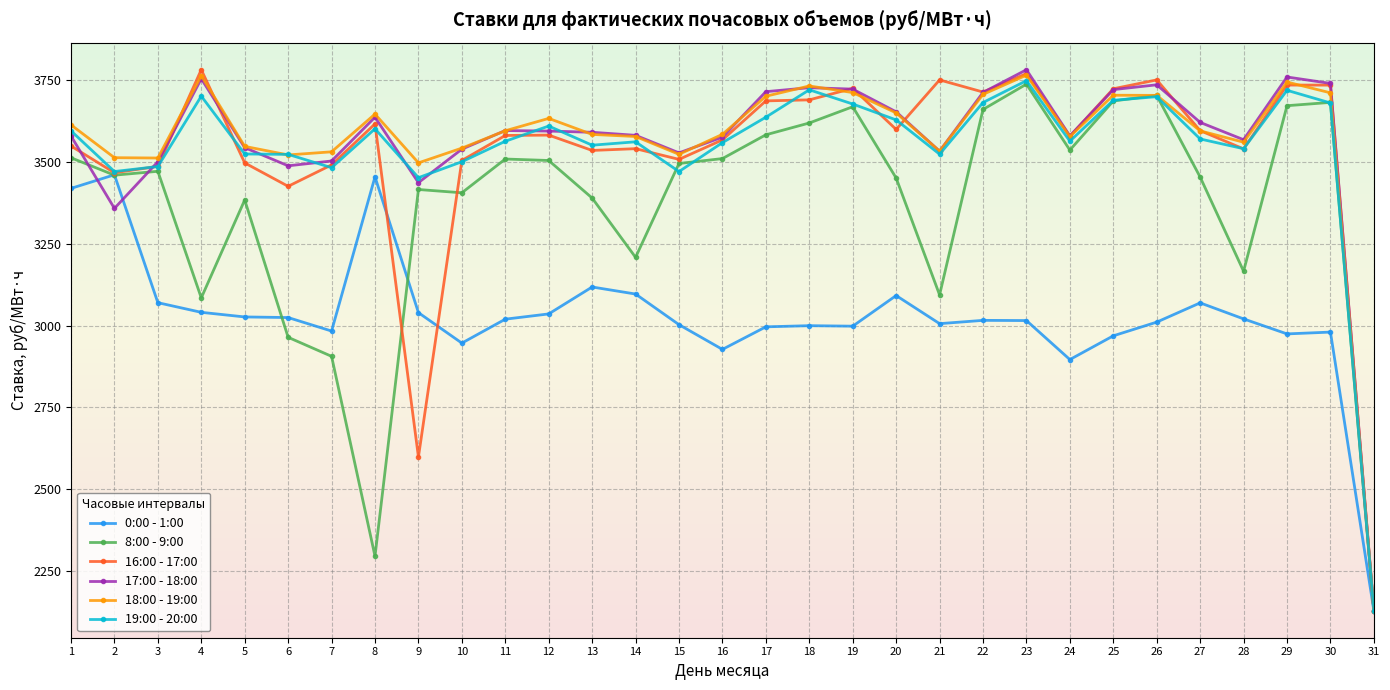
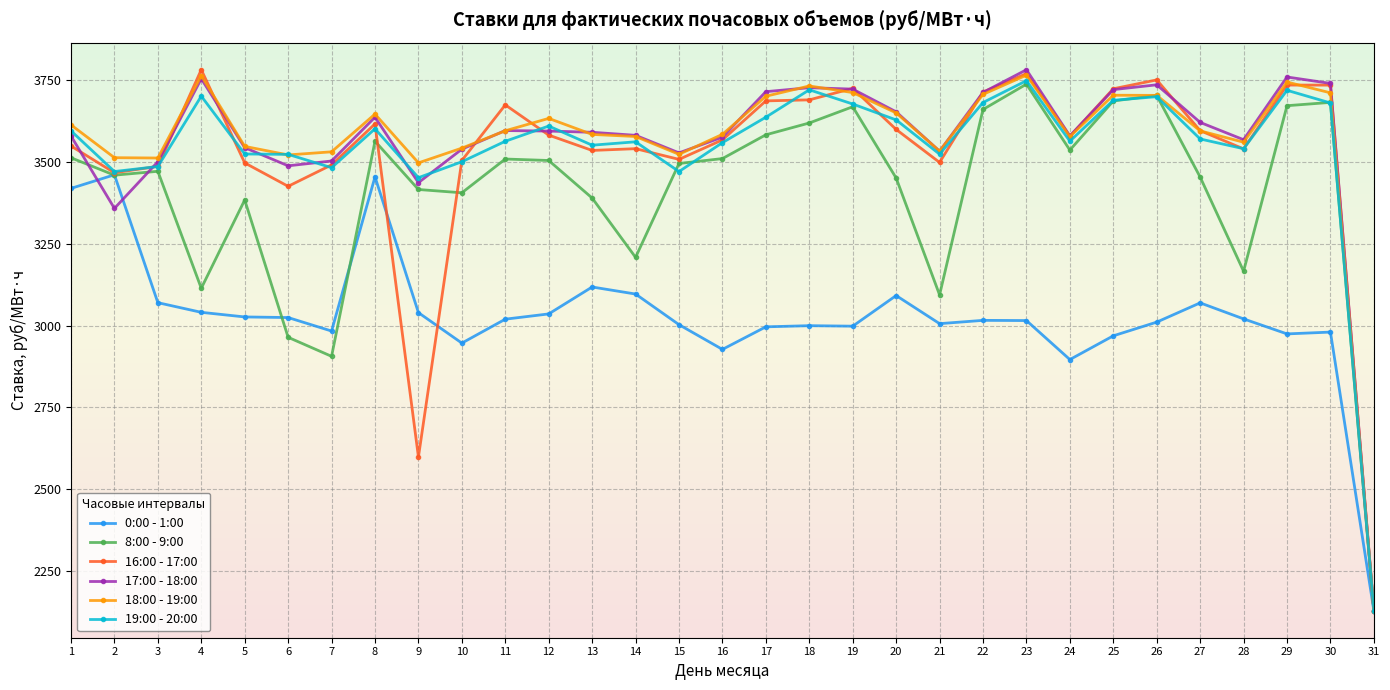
  {
    "8:00 - 9:00": {
      "1": 3510,
      "3": 3470,
-     "4": 3080,
+     "4": 3110,
      "5": 3380,
      "6": 2960,
      "7": 2910,
-     "8": 2300,
+     "8": 3560,
      "9": 3420,
      "10": 3410,
      "11": 3510,
      "12": 3500,
      "13": 3390,
      "14": 3210,
      "15": 3500,
      "16": 3510,
      "17": 3580,
      "18": 3620,
      "19": 3670,
      "20": 3450,
      "21": 3090,
      "22": 3660,
      "23": 3740,
      "24": 3540,
      "27": 3450,
      "28": 3170,
      "29": 3670
    },
    "16:00 - 17:00": {
      "1": 3550,
      "4": 3780,
      "5": 3500,
      "6": 3430,
      "7": 3490,
      "8": 3620,
      "9": 2600,
-     "11": 3580,
+     "11": 3670,
      "12": 3580,
      "13": 3530,
      "14": 3540,
      "15": 3510,
      "16": 3570,
      "17": 3690,
      "18": 3690,
      "20": 3600,
-     "21": 3750,
+     "21": 3500,
      "26": 3750,
      "29": 3730
    },
    "17:00 - 18:00": {
      "1": 3580,
      "2": 3360,
      "3": 3500,
      "4": 3750,
      "6": 3490,
      "7": 3500,
      "8": 3640,
      "9": 3440,
      "12": 3590,
      "16": 3580,
      "17": 3710,
      "23": 3780,
      "26": 3740,
      "27": 3620,
      "29": 3760
    },
    "18:00 - 19:00": {
      "1": 3610,
      "2": 3510,
      "3": 3510,
      "4": 3760,
      "7": 3530,
      "8": 3650,
      "9": 3500,
      "12": 3630,
      "16": 3580,
      "17": 3700,
      "19": 3710,
      "25": 3700,
      "29": 3740,
      "30": 3710
    }
  }
